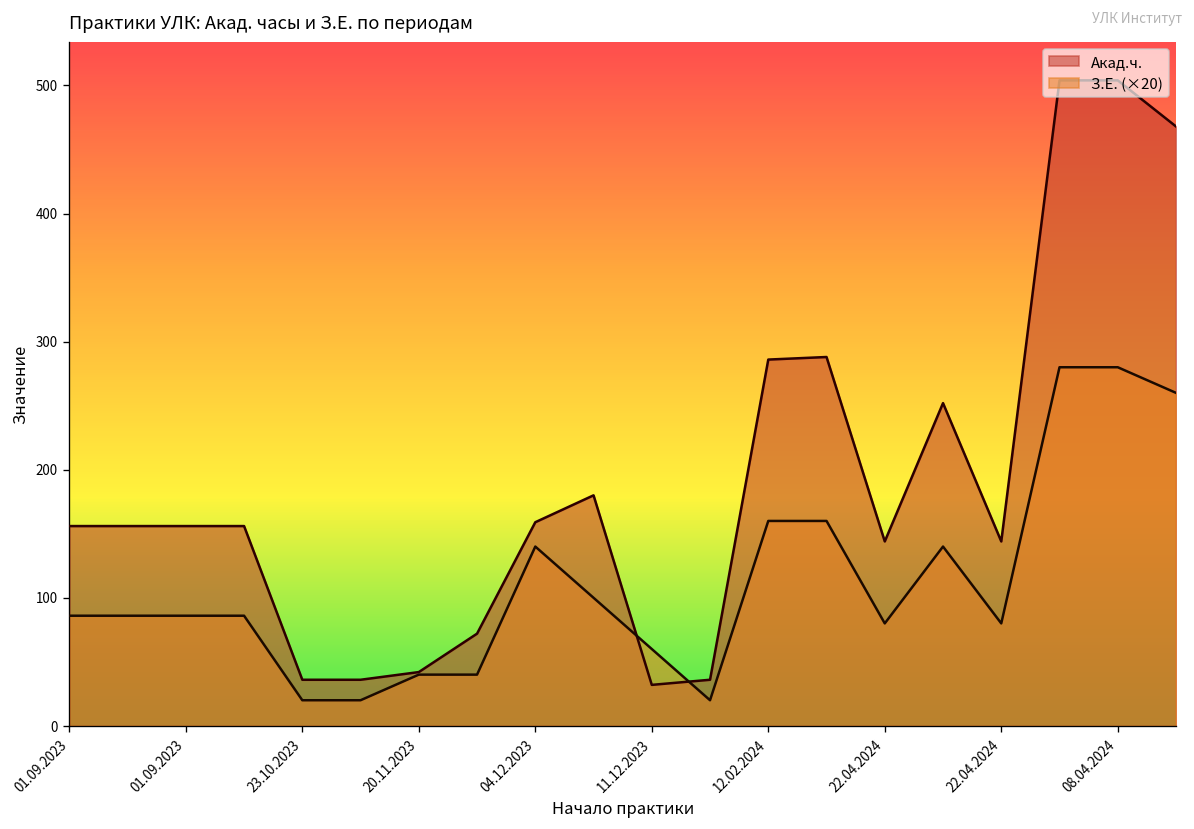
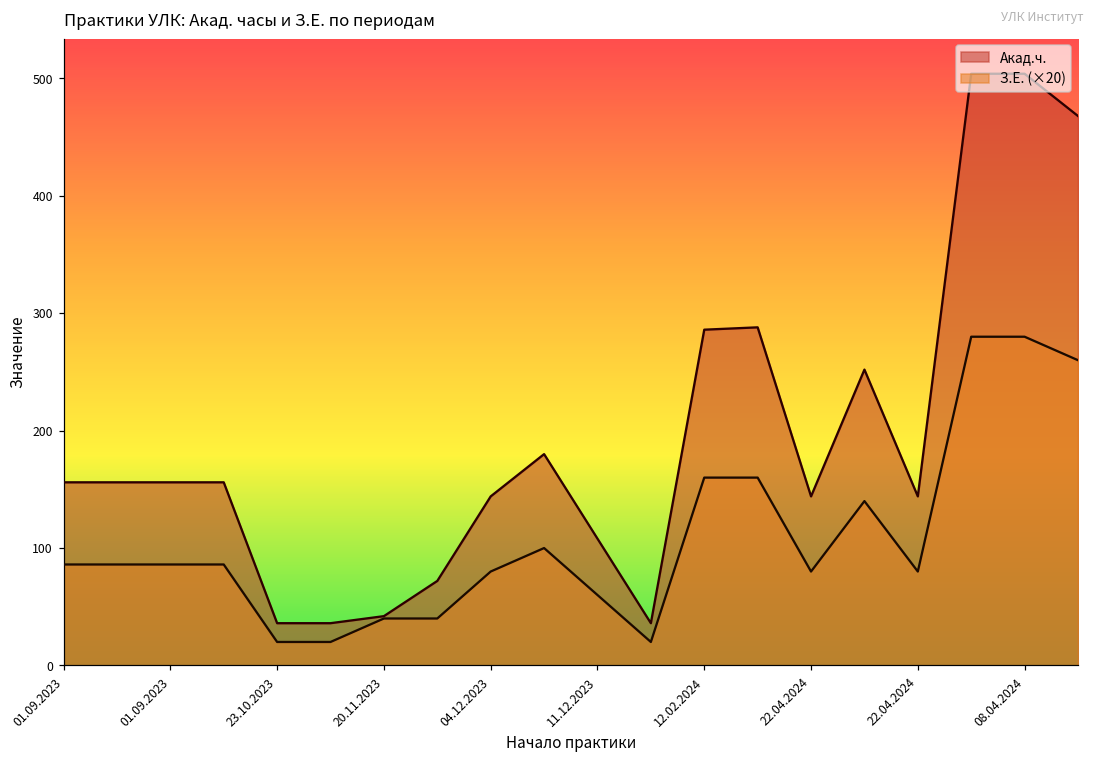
  {
    "Акад.ч.": {
-     "04.12.2023": 159,
-     "11.12.2023": 32,
+     "04.12.2023": 144,
+     "11.12.2023": 108,
      "12.02.2024": 286
    },
    "З.Е. (×20)": {
-     "04.12.2023": 140,
+     "04.12.2023": 80,
      "11.12.2023": 60,
      "12.02.2024": 160
    }
  }
